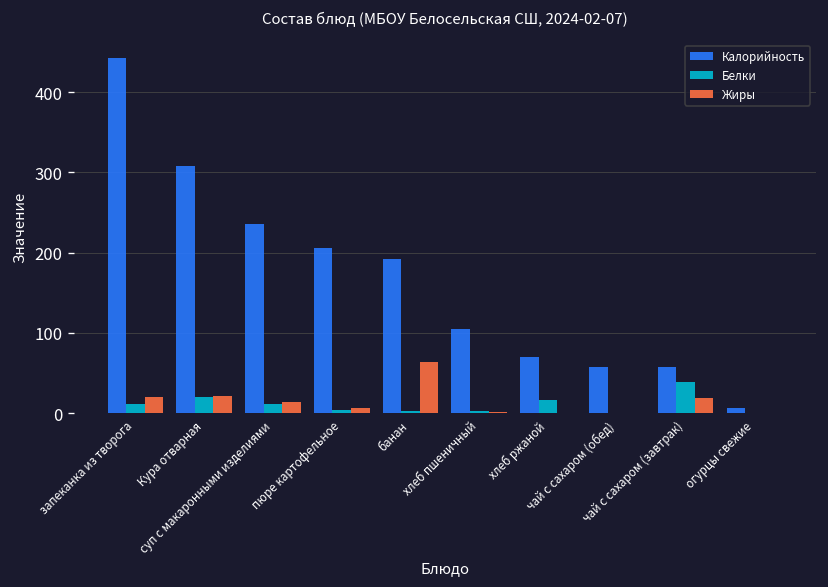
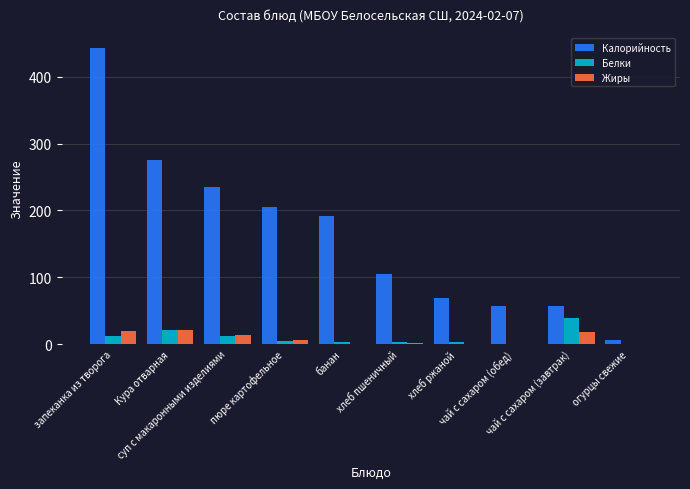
  {
    "Калорийность": {
      "запеканка из творога": 440,
-     "Кура отварная": 310,
+     "Кура отварная": 280,
      "суп с макаронными изделиями": 240,
      "пюре картофельное": 210,
      "банан": 190,
      "хлеб пшеничный": 100,
      "хлеб ржаной": 70,
      "чай с сахаром (обед)": 60,
      "чай с сахаром (завтрак)": 60,
      "огурцы свежие": 10
    },
    "Белки": {
      "запеканка из творога": 10,
      "Кура отварная": 20,
      "суп с макаронными изделиями": 10,
      "пюре картофельное": 0,
-     "хлеб ржаной": 20,
+     "хлеб ржаной": 0,
      "чай с сахаром (завтрак)": 40
    },
    "Жиры": {
      "запеканка из творога": 20,
      "Кура отварная": 20,
      "суп с макаронными изделиями": 10,
      "пюре картофельное": 10,
-     "банан": 60,
+     "банан": 0,
      "чай с сахаром (обед)": 0,
      "чай с сахаром (завтрак)": 20,
      "огурцы свежие": 0
    }
  }
